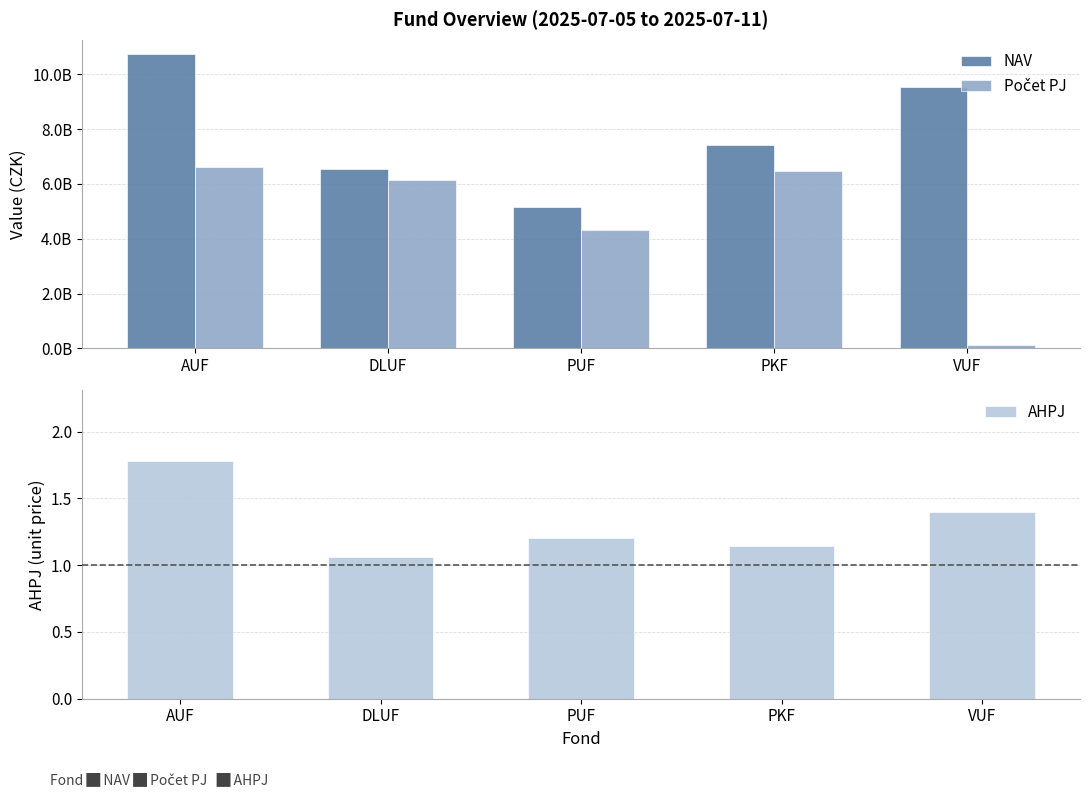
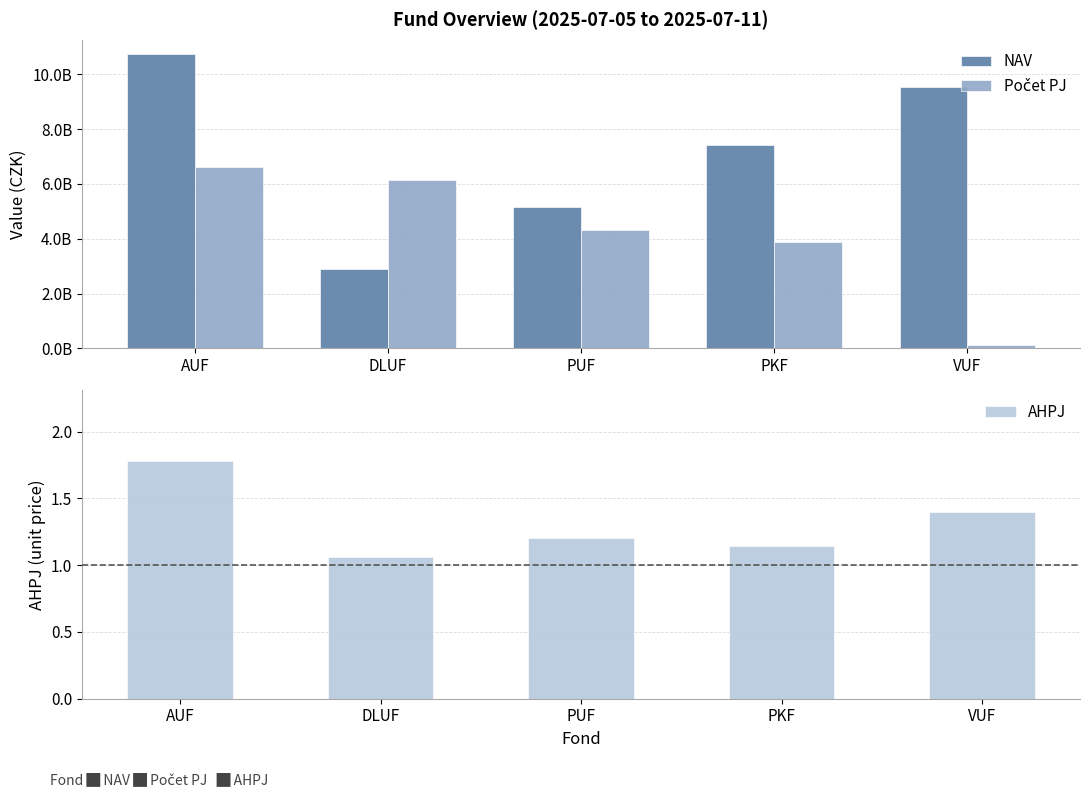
  {
    "Fund Overview (2025-07-05 to 2025-07-11)": {
      "NAV": {
        "AUF": 10700000000,
-       "DLUF": 6500000000,
+       "DLUF": 2900000000,
        "PUF": 5200000000,
        "PKF": 7400000000,
        "VUF": 9600000000
      },
      "Počet PJ": {
        "AUF": 6600000000,
        "DLUF": 6200000000,
        "PUF": 4300000000,
-       "PKF": 6500000000,
+       "PKF": 3900000000,
        "VUF": 100000000
      }
    }
  }
